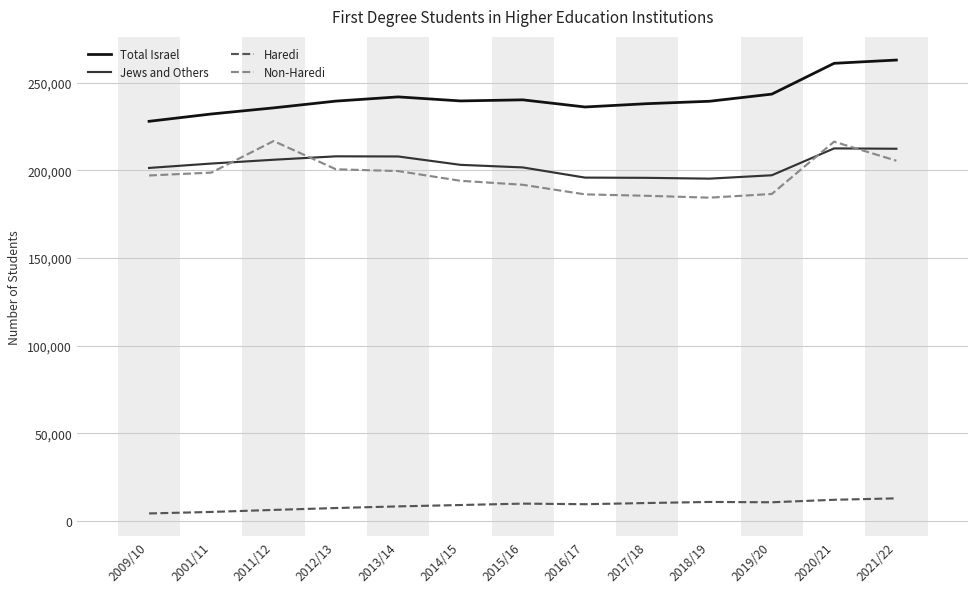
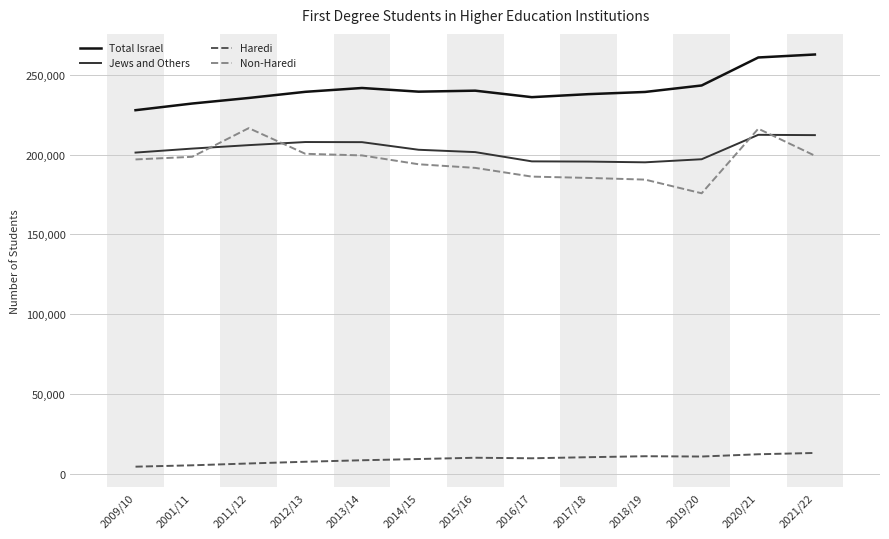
  {
    "Non-Haredi": {
      "2009/10": "197,000",
      "2001/11": "199,000",
      "2011/12": "217,000",
      "2012/13": "201,000",
      "2013/14": "200,000",
      "2014/15": "194,000",
      "2015/16": "192,000",
      "2016/17": "186,000",
      "2017/18": "185,000",
      "2018/19": "184,000",
-     "2019/20": "186,000",
+     "2019/20": "176,000",
      "2020/21": "216,000",
-     "2021/22": "205,000"
+     "2021/22": "199,000"
    }
  }
